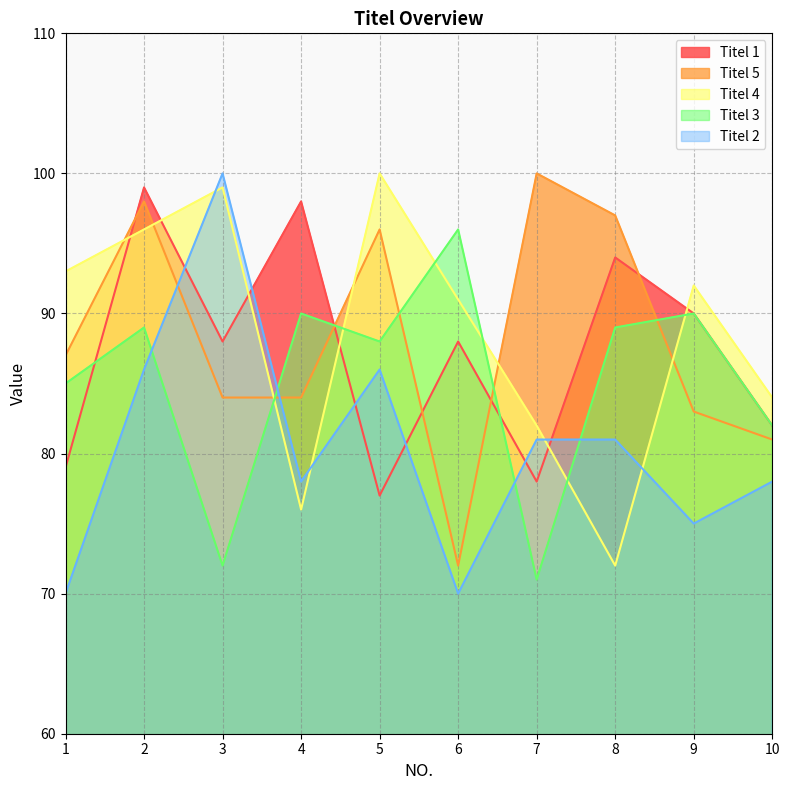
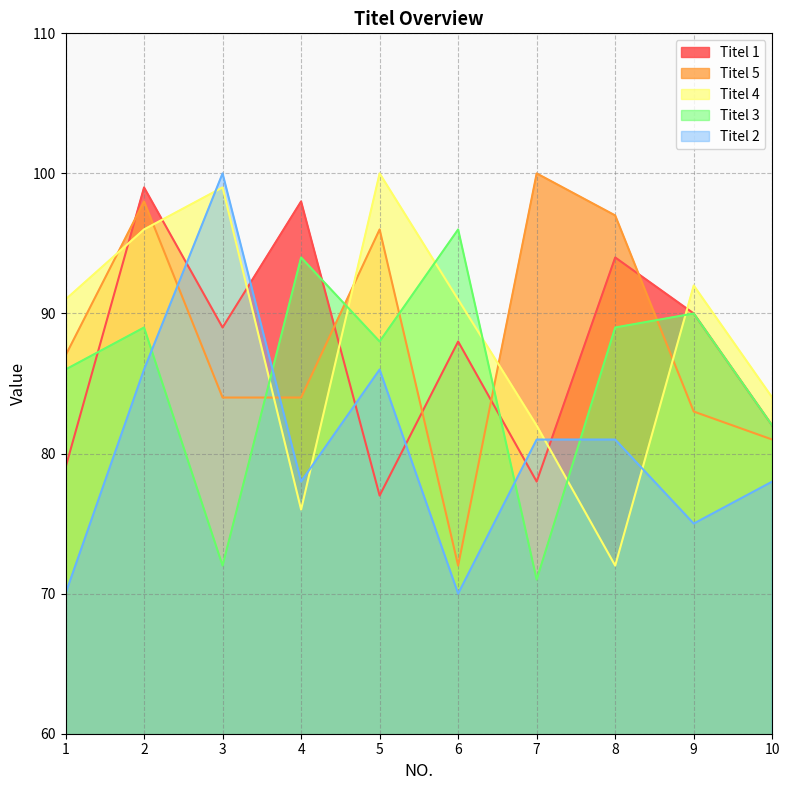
  {
    "Titel 1": {
      "1": 79,
      "2": 99,
-     "3": 88,
+     "3": 89,
      "4": 98,
      "5": 77,
      "6": 88,
      "7": 78,
      "8": 94
    },
    "Titel 5": {
      "1": 87,
      "2": 98,
      "3": 84,
      "4": 84,
      "5": 96,
      "6": 72,
      "7": 100,
      "8": 97,
      "9": 83,
      "10": 81
    },
    "Titel 4": {
-     "1": 93,
+     "1": 91,
      "2": 96,
      "3": 99,
      "4": 76,
      "5": 100,
      "6": 91,
      "7": 82,
      "8": 72,
      "9": 92,
      "10": 84
    },
    "Titel 3": {
-     "1": 85,
+     "1": 86,
      "2": 89,
      "3": 72,
-     "4": 90,
+     "4": 94,
      "5": 88,
      "6": 96,
      "7": 71,
      "8": 89
    },
    "Titel 2": {
      "1": 70,
      "2": 86,
      "3": 100,
      "4": 78,
      "5": 86,
      "6": 70,
      "7": 81,
      "8": 81,
      "9": 75,
      "10": 78
    }
  }
